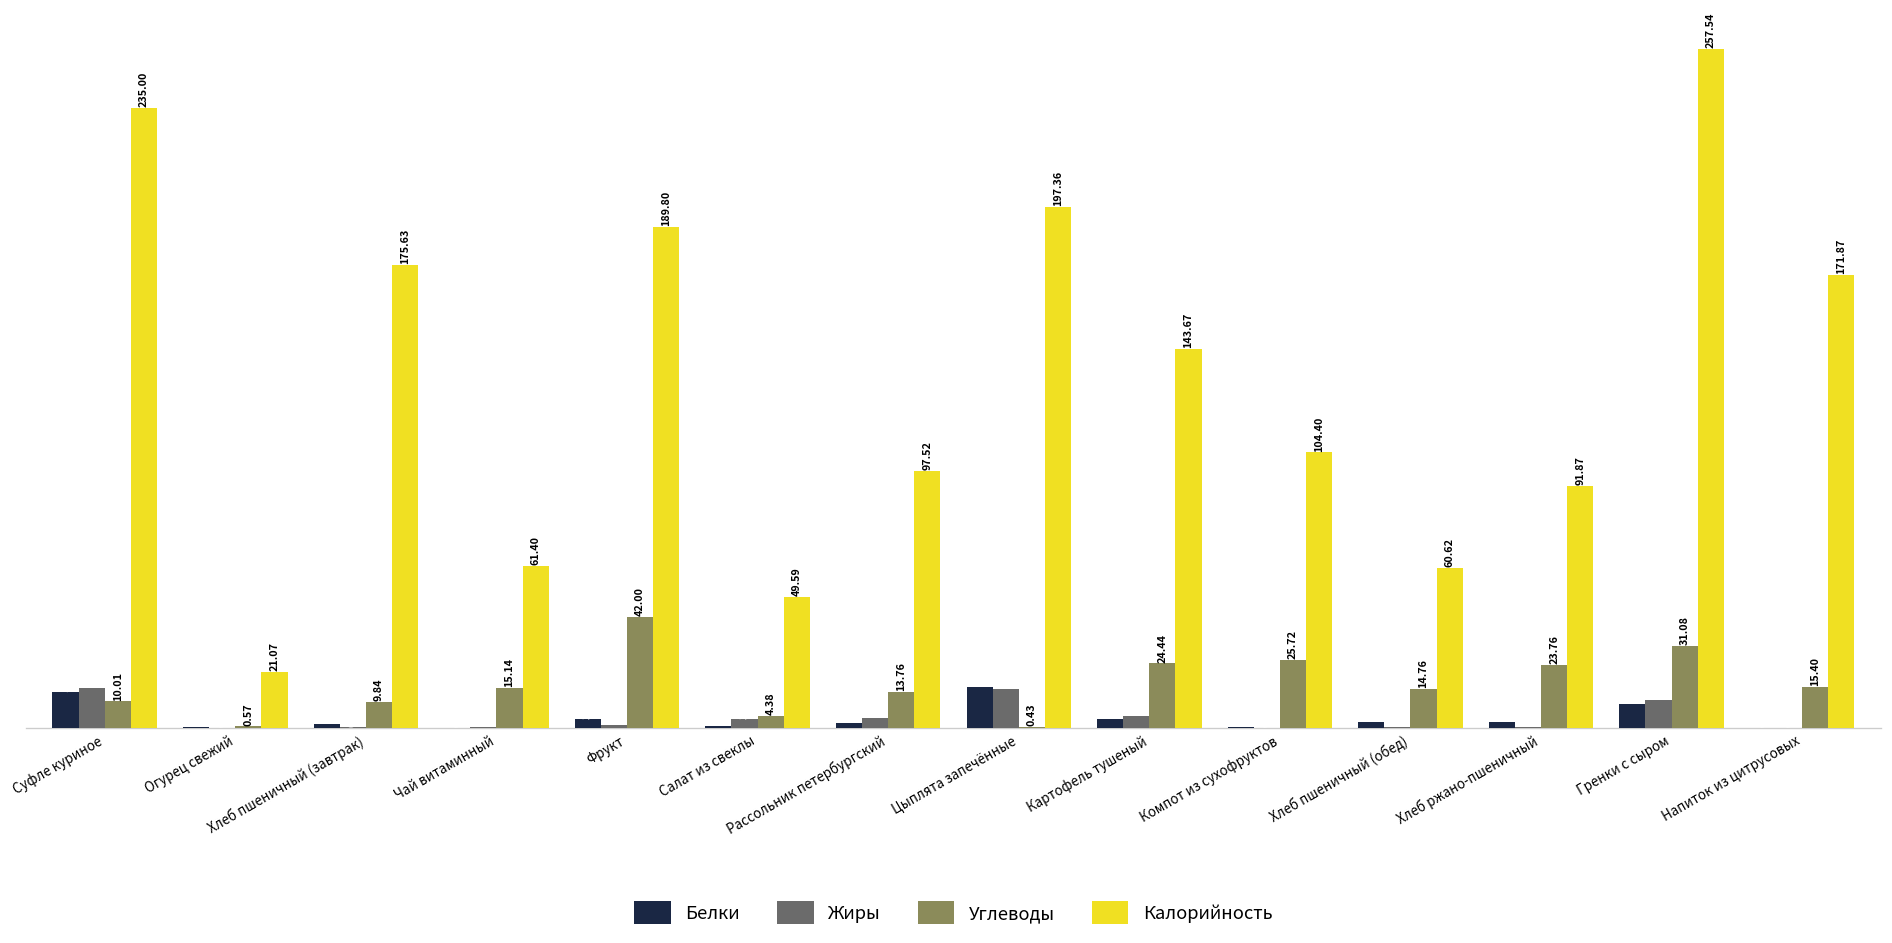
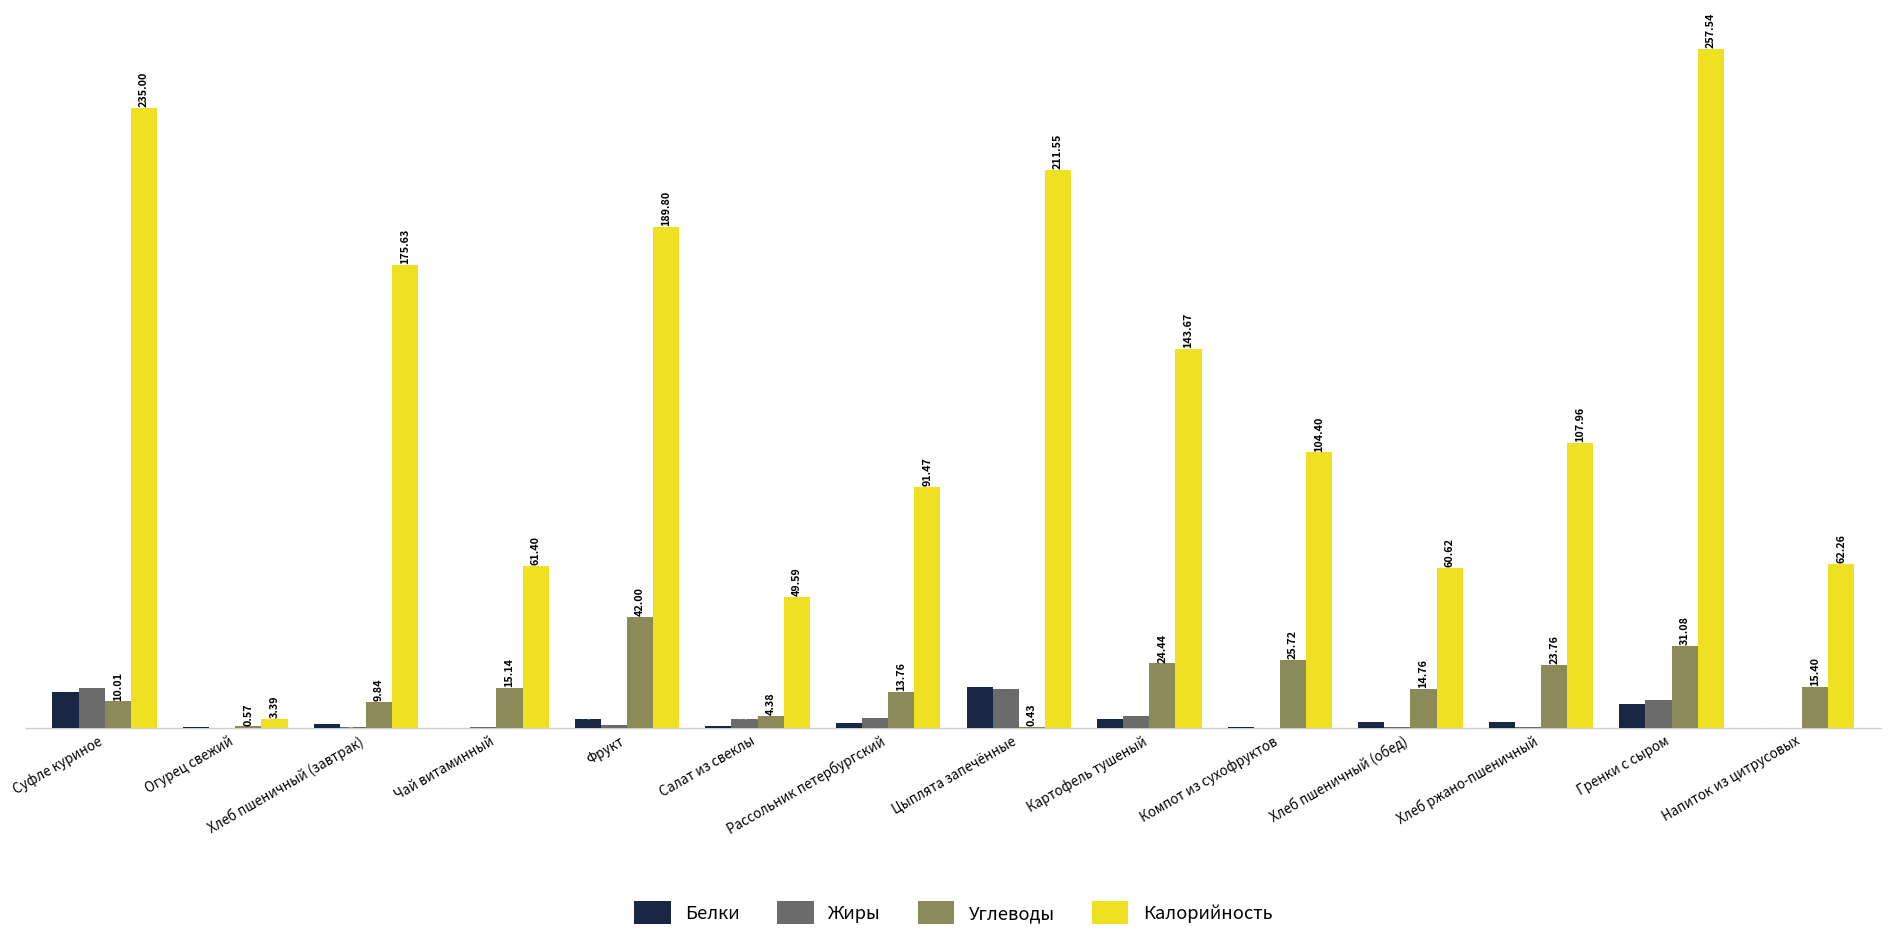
  {
    "Калорийность": {
      "Суфле куриное": 235.00,
-     "Огурец свежий": 21.07,
+     "Огурец свежий": 3.39,
      "Хлеб пшеничный (завтрак)": 175.63,
      "Чай витаминный": 61.40,
      "Фрукт": 189.80,
      "Салат из свеклы": 49.59,
-     "Рассольник петербургский": 97.52,
-     "Цыплята запечённые": 197.36,
+     "Рассольник петербургский": 91.47,
+     "Цыплята запечённые": 211.55,
      "Картофель тушеный": 143.67,
      "Компот из сухофруктов": 104.40,
      "Хлеб пшеничный (обед)": 60.62,
-     "Хлеб ржано-пшеничный": 91.87,
+     "Хлеб ржано-пшеничный": 107.96,
      "Гренки с сыром": 257.54,
-     "Напиток из цитрусовых": 171.87
+     "Напиток из цитрусовых": 62.26
    }
  }
